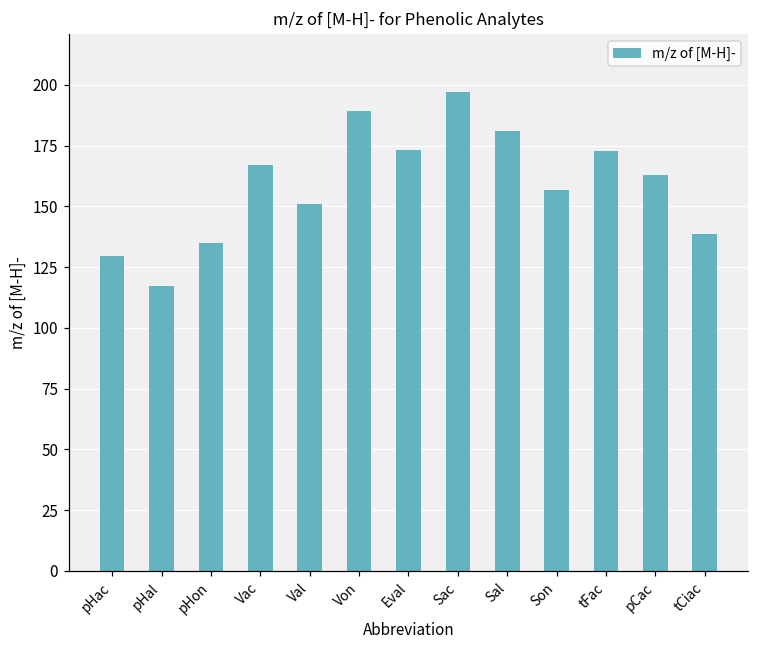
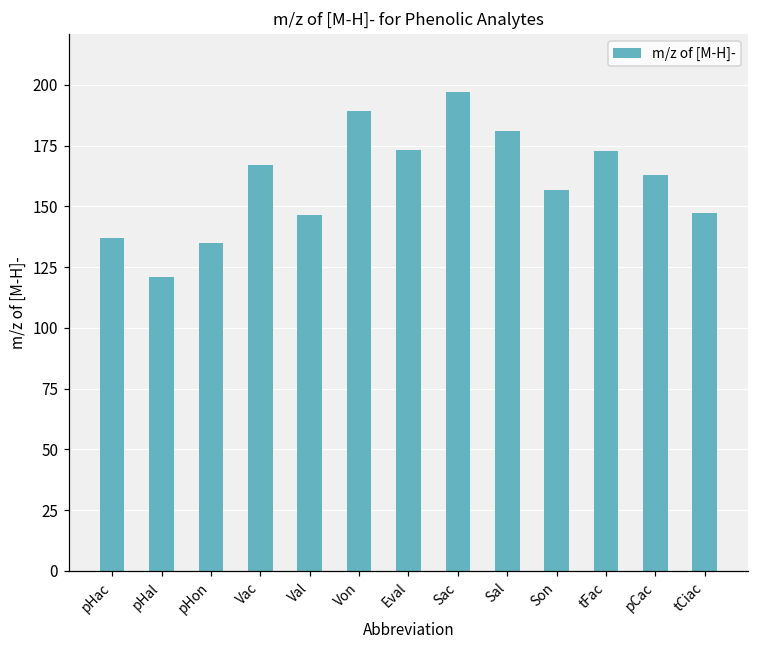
  {
-   "pHac": 130,
-   "pHal": 117,
+   "pHac": 137,
+   "pHal": 121,
    "pHon": 135,
    "Vac": 167,
-   "Val": 151,
+   "Val": 146,
    "Von": 189,
    "Eval": 173,
    "Sac": 197,
    "Sal": 181,
    "Son": 157,
    "tFac": 173,
    "pCac": 163,
-   "tCiac": 139
+   "tCiac": 147
  }
